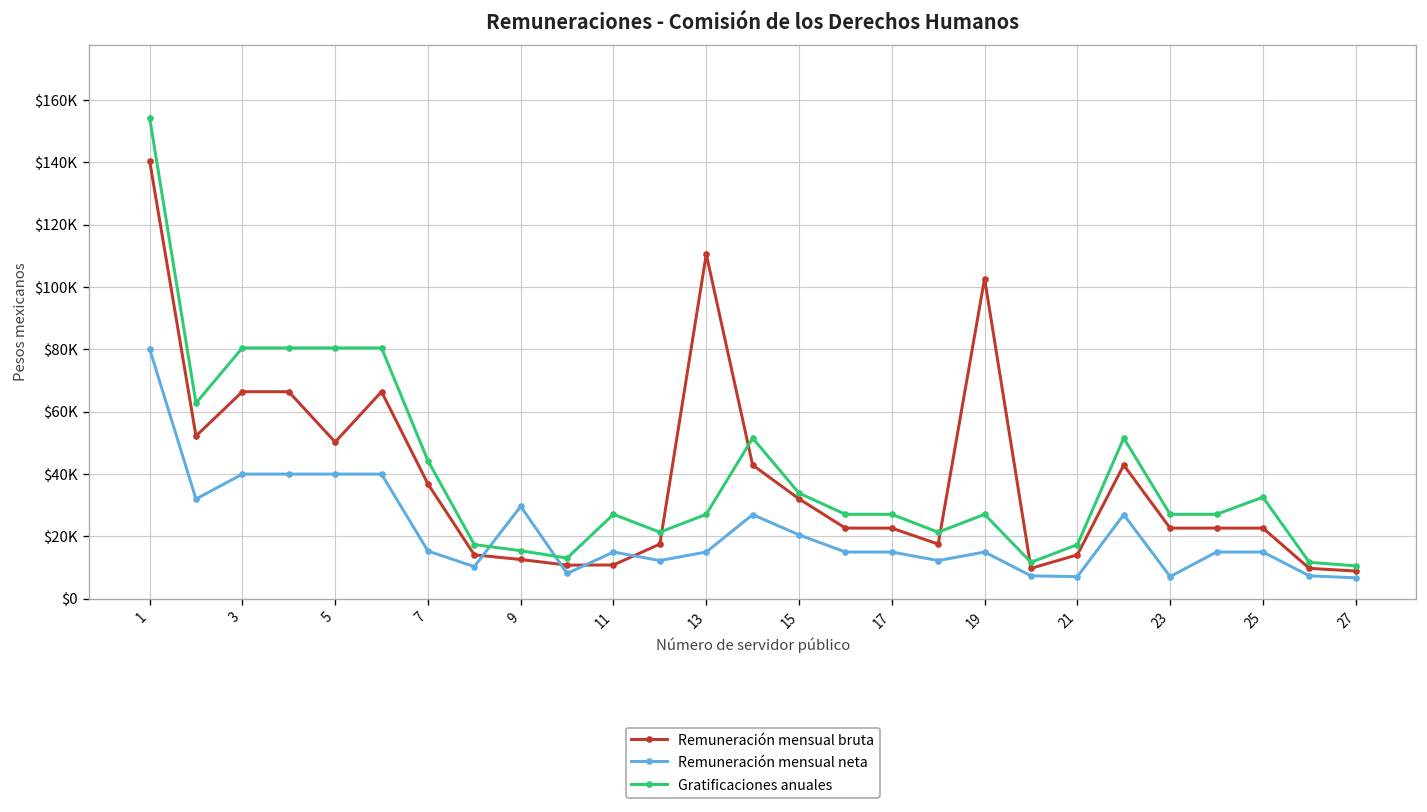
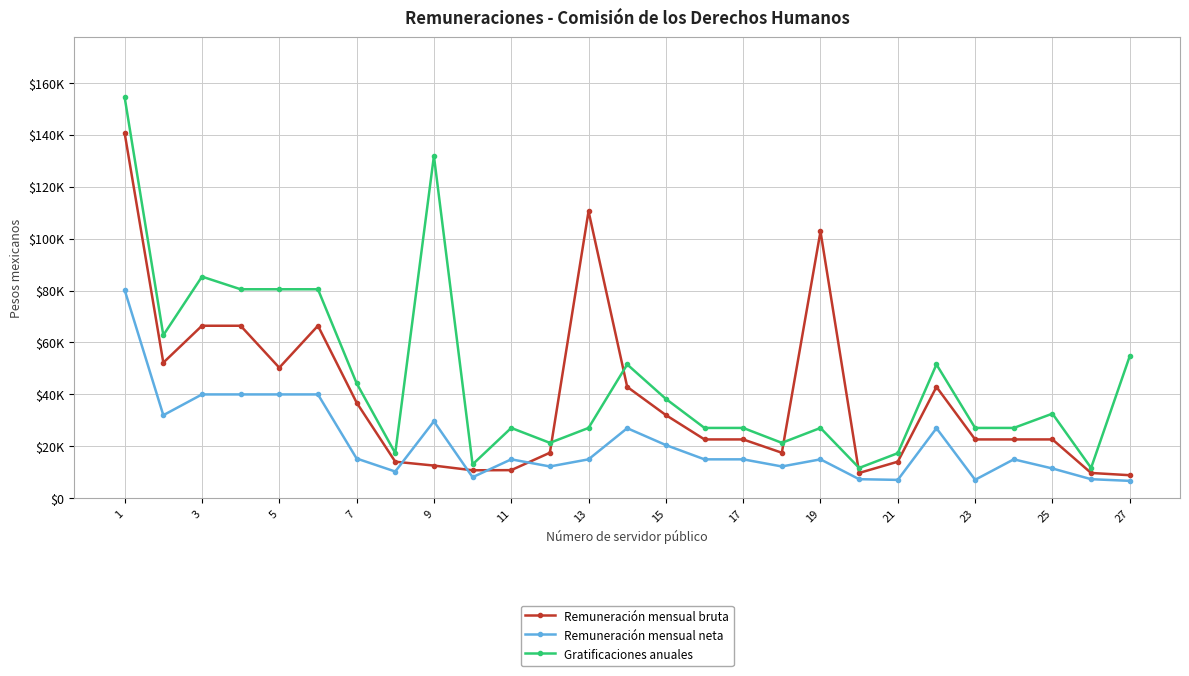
  {
    "Remuneración mensual bruta": {
      "1": "$141000",
      "3": "$66000",
      "5": "$50000",
      "7": "$37000",
      "9": "$13000",
      "11": "$11000",
      "13": "$111000",
      "15": "$32000",
      "17": "$23000",
      "19": "$103000",
      "21": "$14000",
      "23": "$23000",
      "25": "$23000",
      "27": "$9000"
    },
    "Remuneración mensual neta": {
      "1": "$80000",
      "3": "$40000",
      "5": "$40000",
      "7": "$15000",
      "9": "$30000",
      "11": "$15000",
      "13": "$15000",
      "15": "$21000",
      "17": "$15000",
      "19": "$15000",
      "21": "$7000",
      "23": "$7000",
-     "25": "$15000",
+     "25": "$11000",
      "27": "$7000"
    },
    "Gratificaciones anuales": {
      "1": "$154000",
-     "3": "$80000",
+     "3": "$85000",
      "5": "$80000",
      "7": "$44000",
-     "9": "$15000",
+     "9": "$132000",
      "11": "$27000",
      "13": "$27000",
-     "15": "$34000",
+     "15": "$38000",
      "17": "$27000",
      "19": "$27000",
      "21": "$17000",
      "23": "$27000",
      "25": "$33000",
-     "27": "$11000"
+     "27": "$55000"
    }
  }
